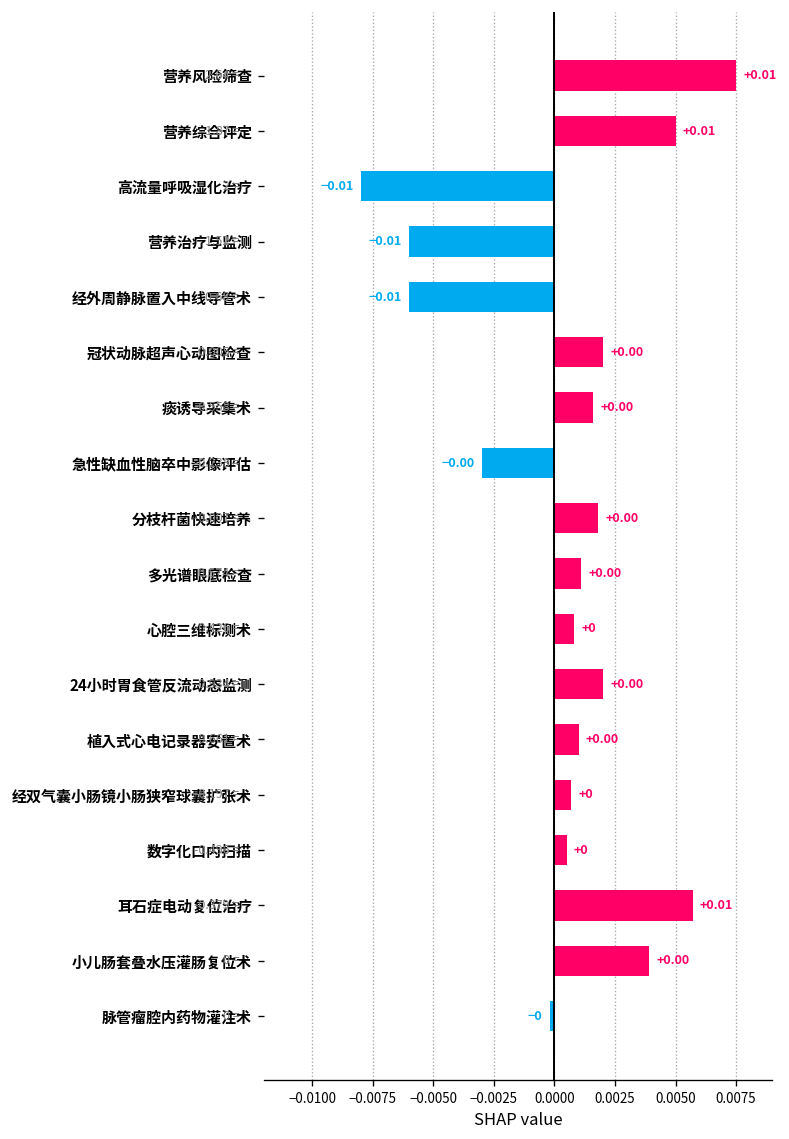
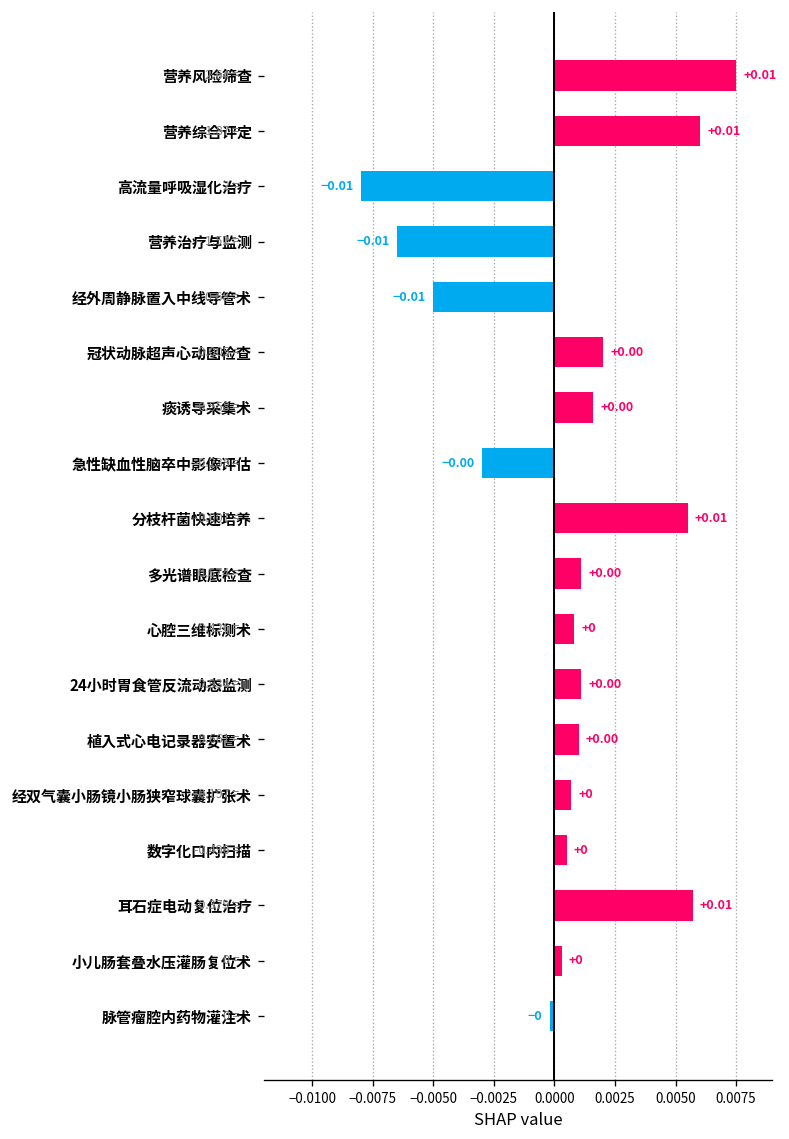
  {
    "营养风险筛查": "+0.01",
-   "营养综合评定": "+0.00",
+   "营养综合评定": "+0.01",
    "高流量呼吸湿化治疗": "-0.01",
-   "营养治疗与监测": "-0.0060",
-   "经外周静脉置入中线导管术": "-0.006",
+   "营养治疗与监测": "-0.0065",
+   "经外周静脉置入中线导管术": "-0.005",
    "冠状动脉超声心动图检查": "+0.00",
    "痰诱导采集术": "+0.00",
    "急性缺血性脑卒中影像评估": "-0.00",
-   "分枝杆菌快速培养": "+0.00",
+   "分枝杆菌快速培养": "+0",
    "多光谱眼底检查": "+0.00",
    "心腔三维标测术": "+0",
-   "24小时胃食管反流动态监测": "0.0020",
+   "24小时胃食管反流动态监测": "0.0011",
    "植入式心电记录器安置术": "+0.00",
    "经双气囊小肠镜小肠狭窄球囊扩张术": "+0",
    "数字化口内扫描": "+0",
    "耳石症电动复位治疗": "+0.01",
-   "小儿肠套叠水压灌肠复位术": "0.0039",
+   "小儿肠套叠水压灌肠复位术": "0.0003",
    "脉管瘤腔内药物灌注术": "-0"
  }
